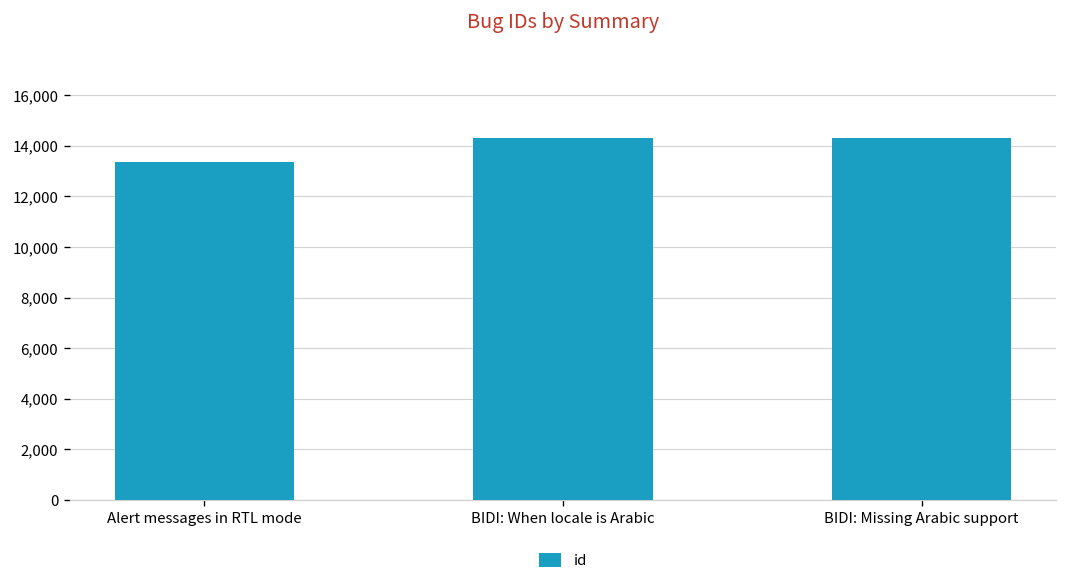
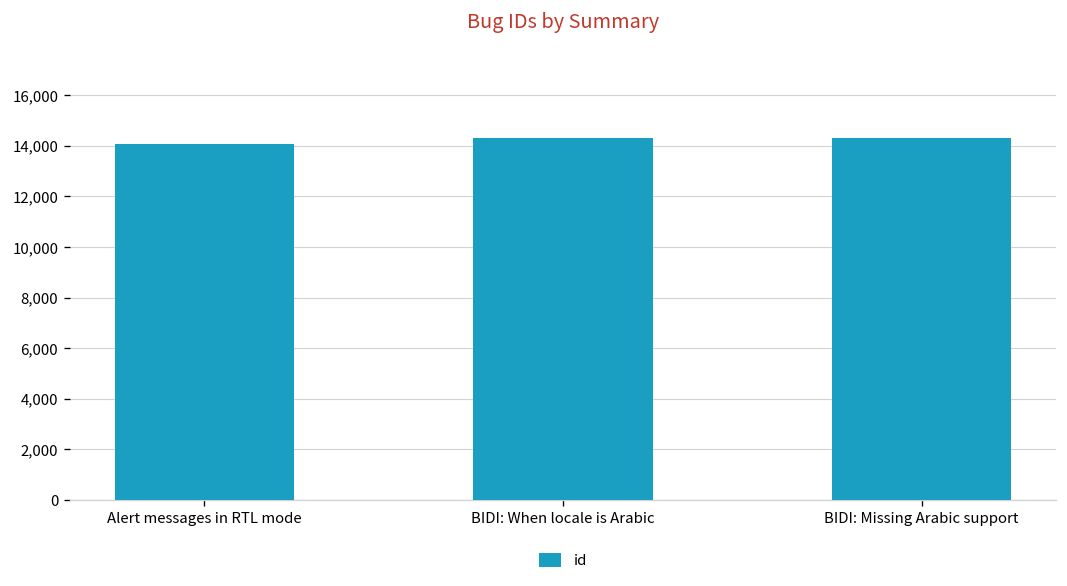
  {
-   "Alert messages in RTL mode": "13,400",
+   "Alert messages in RTL mode": "14,100",
    "BIDI: When locale is Arabic": "14,300",
    "BIDI: Missing Arabic support": "14,300"
  }
